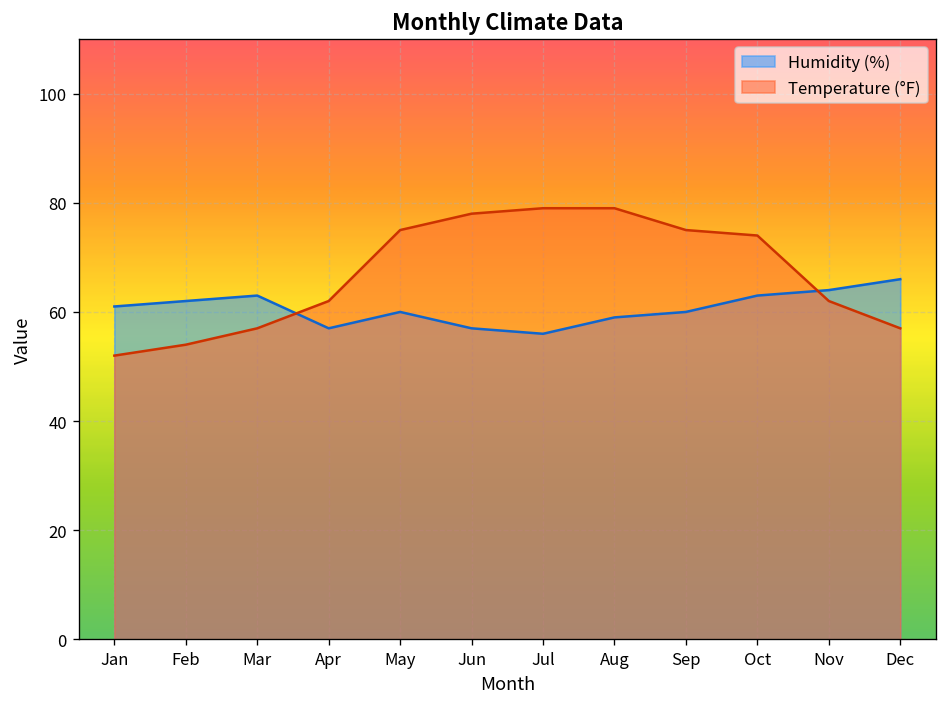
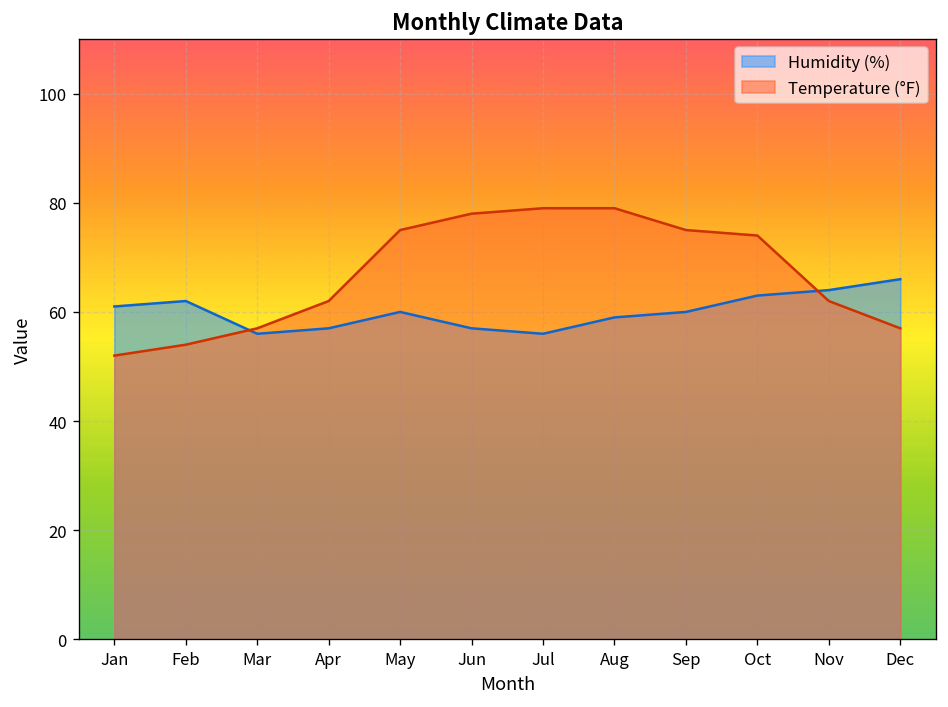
  {
    "Humidity (%)": {
      "Jan": 61,
      "Feb": 62,
-     "Mar": 63,
+     "Mar": 56,
      "Apr": 57,
      "May": 60,
      "Jun": 57,
      "Jul": 56,
      "Aug": 59,
      "Sep": 60,
      "Oct": 63,
      "Nov": 64,
      "Dec": 66
    },
    "Temperature (°F)": {
      "Jan": 52,
      "Feb": 54,
      "Mar": 57,
      "Apr": 62,
      "May": 75,
      "Jun": 78,
      "Jul": 79,
      "Aug": 79,
      "Sep": 75,
      "Oct": 74,
      "Nov": 62,
      "Dec": 57
    }
  }
